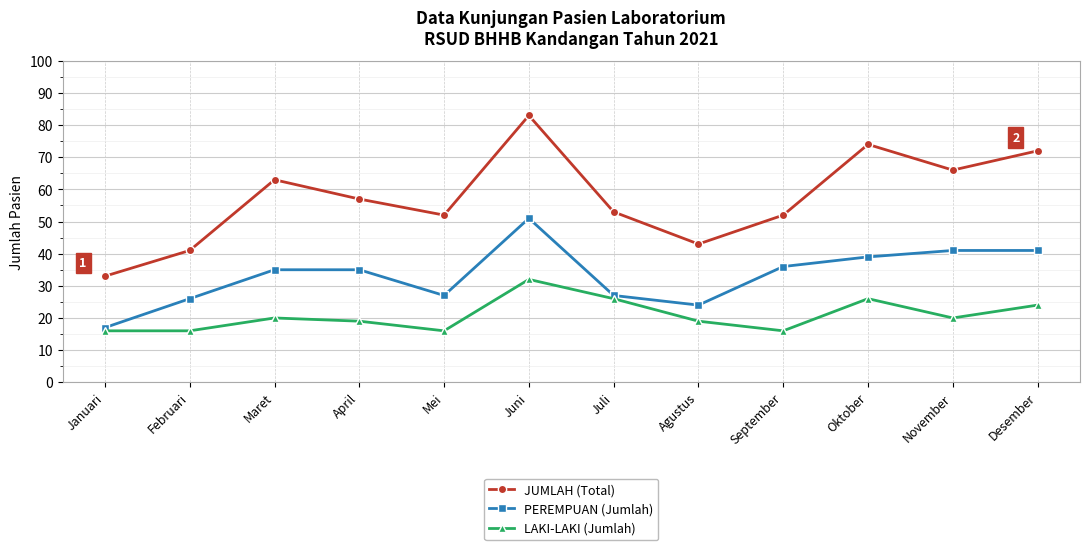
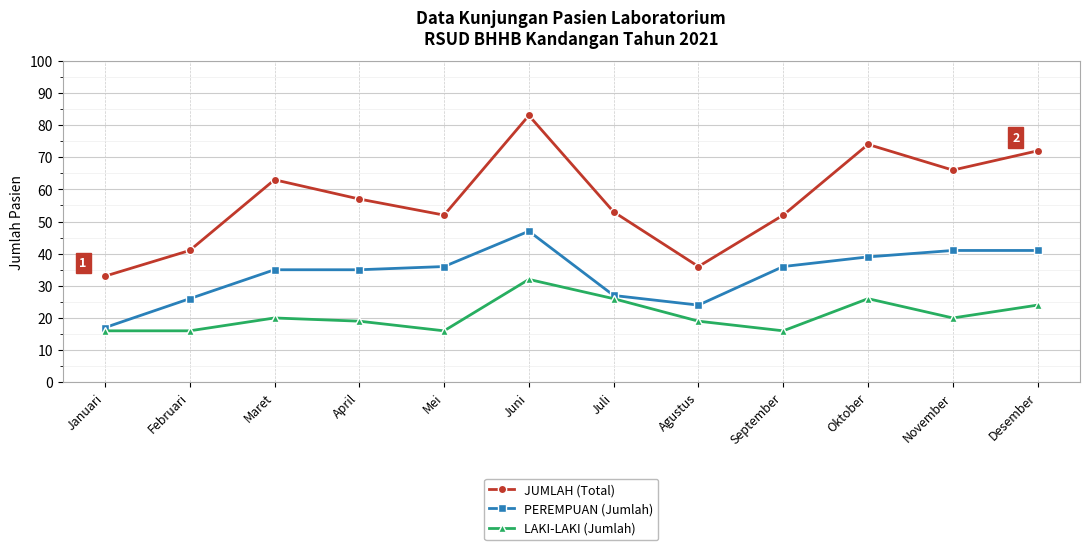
  {
    "JUMLAH (Total)": {
      "Februari": 41,
      "Maret": 63,
      "April": 57,
      "Mei": 52,
      "Juni": 83,
      "Juli": 53,
-     "Agustus": 43,
+     "Agustus": 36,
      "September": 52,
      "Oktober": 74,
      "November": 66
    },
    "PEREMPUAN (Jumlah)": {
      "Januari": 17,
      "Februari": 26,
      "Maret": 35,
      "April": 35,
-     "Mei": 27,
-     "Juni": 51,
+     "Mei": 36,
+     "Juni": 47,
      "Juli": 27,
      "Agustus": 24,
      "September": 36,
      "Oktober": 39,
      "November": 41,
      "Desember": 41
    },
    "LAKI-LAKI (Jumlah)": {
      "Januari": 16,
      "Februari": 16,
      "Maret": 20,
      "April": 19,
      "Mei": 16,
      "Juni": 32,
      "Juli": 26,
      "Agustus": 19,
      "September": 16,
      "Oktober": 26,
      "November": 20,
      "Desember": 24
    }
  }
